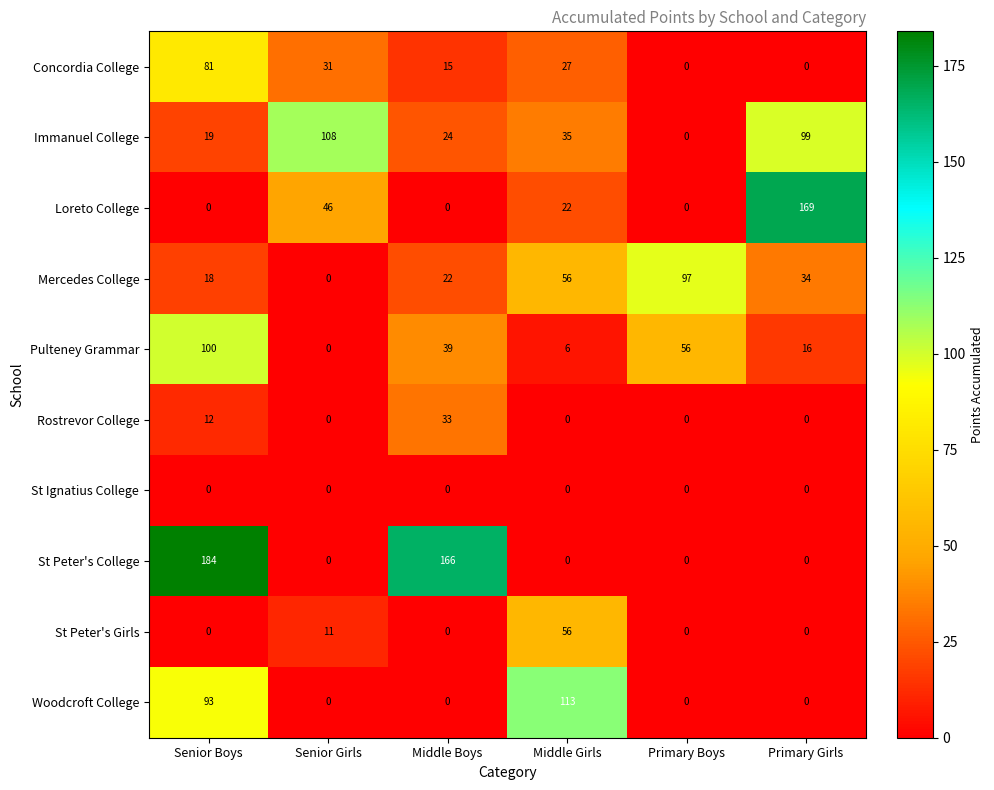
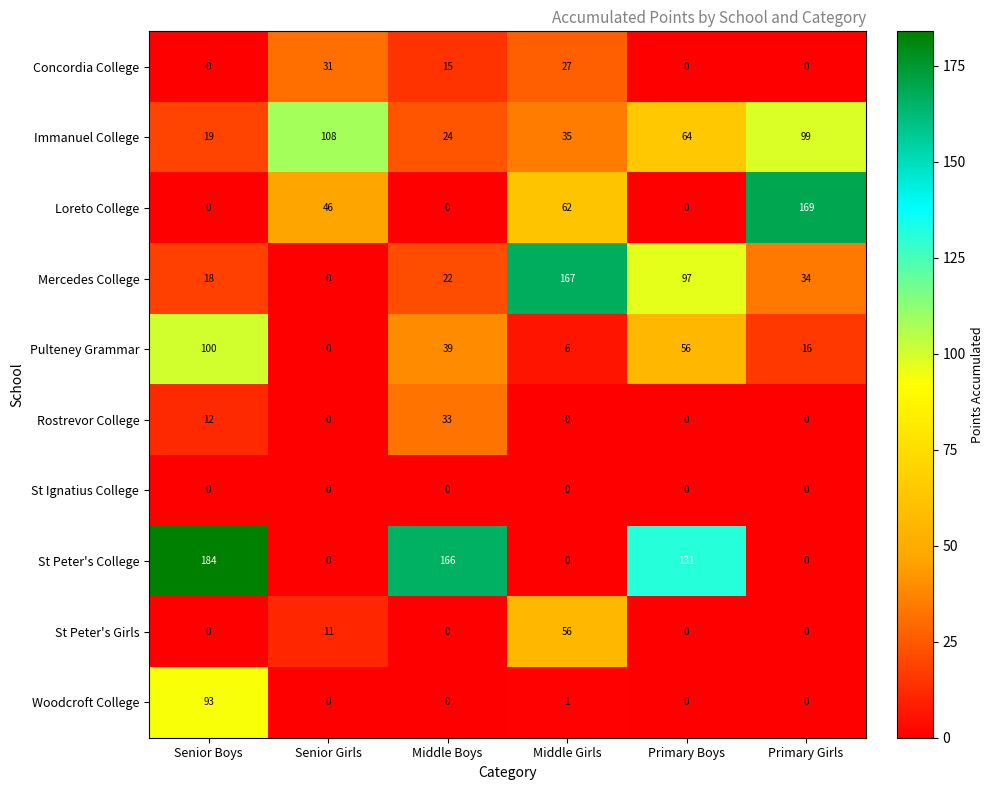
  {
    "Concordia College": {
-     "Senior Boys": 81,
+     "Senior Boys": 0,
      "Senior Girls": 31,
      "Middle Boys": 15,
      "Middle Girls": 27,
      "Primary Boys": 0,
      "Primary Girls": 0
    },
    "Immanuel College": {
      "Senior Boys": 19,
      "Senior Girls": 108,
      "Middle Boys": 24,
      "Middle Girls": 35,
-     "Primary Boys": 0,
+     "Primary Boys": 64,
      "Primary Girls": 99
    },
    "Loreto College": {
      "Senior Boys": 0,
      "Senior Girls": 46,
      "Middle Boys": 0,
-     "Middle Girls": 22,
+     "Middle Girls": 62,
      "Primary Boys": 0,
      "Primary Girls": 169
    },
    "Mercedes College": {
      "Senior Boys": 18,
      "Senior Girls": 0,
      "Middle Boys": 22,
-     "Middle Girls": 56,
+     "Middle Girls": 167,
      "Primary Boys": 97,
      "Primary Girls": 34
    },
    "Pulteney Grammar": {
      "Senior Boys": 100,
      "Senior Girls": 0,
      "Middle Boys": 39,
      "Middle Girls": 6,
      "Primary Boys": 56,
      "Primary Girls": 16
    },
    "Rostrevor College": {
      "Senior Boys": 12,
      "Senior Girls": 0,
      "Middle Boys": 33,
      "Middle Girls": 0,
      "Primary Boys": 0,
      "Primary Girls": 0
    },
    "St Ignatius College": {
      "Senior Boys": 0,
      "Senior Girls": 0,
      "Middle Boys": 0,
      "Middle Girls": 0,
      "Primary Boys": 0,
      "Primary Girls": 0
    },
    "St Peter's College": {
      "Senior Boys": 184,
      "Senior Girls": 0,
      "Middle Boys": 166,
      "Middle Girls": 0,
-     "Primary Boys": 0,
+     "Primary Boys": 131,
      "Primary Girls": 0
    },
    "St Peter's Girls": {
      "Senior Boys": 0,
      "Senior Girls": 11,
      "Middle Boys": 0,
      "Middle Girls": 56,
      "Primary Boys": 0,
      "Primary Girls": 0
    },
    "Woodcroft College": {
      "Senior Boys": 93,
      "Senior Girls": 0,
      "Middle Boys": 0,
-     "Middle Girls": 113,
+     "Middle Girls": 1,
      "Primary Boys": 0,
      "Primary Girls": 0
    }
  }
